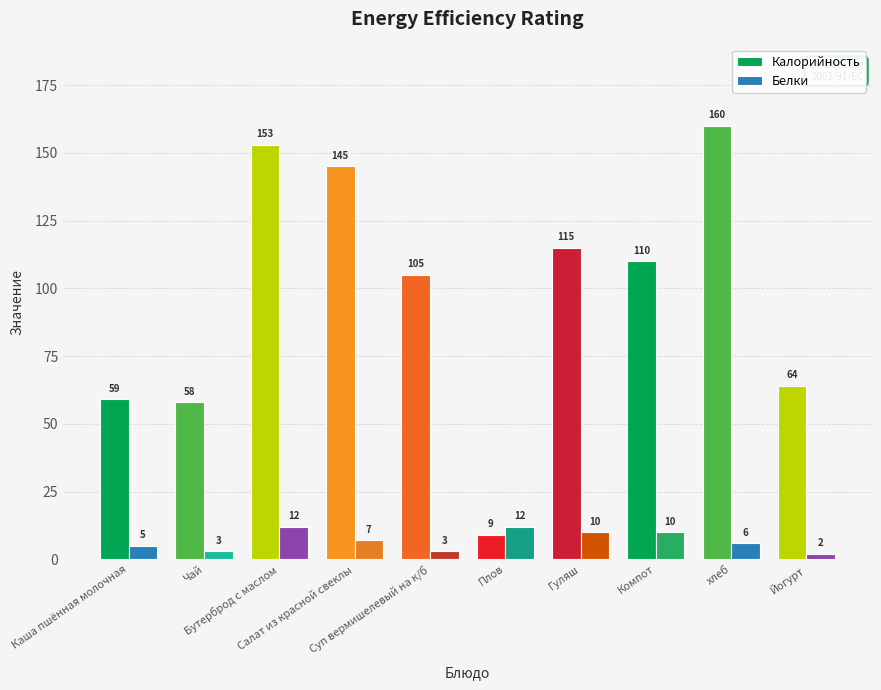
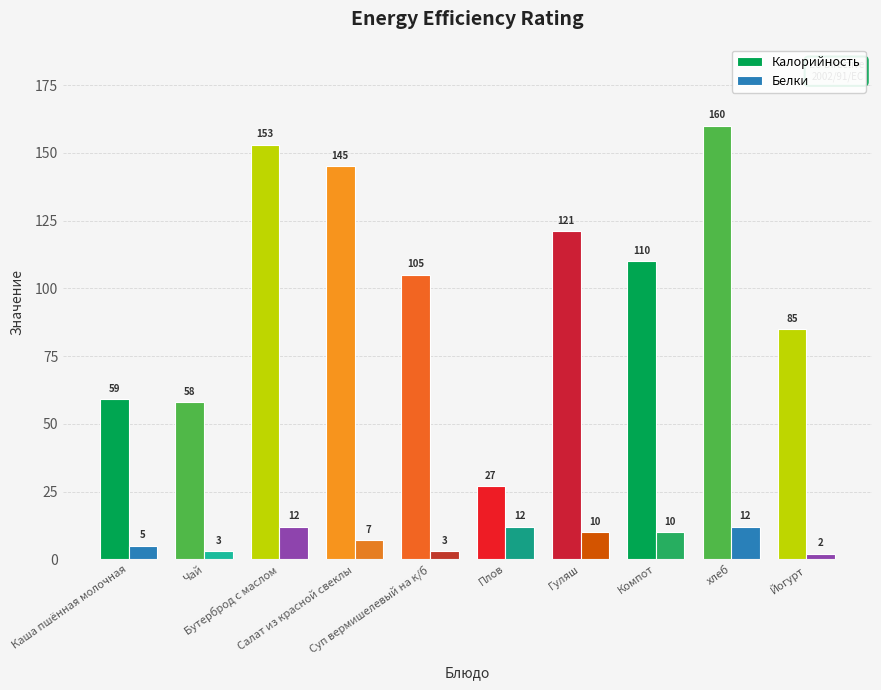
  {
    "Калорийность": {
      "Каша пшённая молочная": 59,
      "Чай": 58,
      "Бутерброд с маслом": 153,
      "Салат из красной свеклы": 145,
      "Суп вермишелевый на к/б": 105,
-     "Плов": 9,
-     "Гуляш": 115,
+     "Плов": 27,
+     "Гуляш": 121,
      "Компот": 110,
      "хлеб": 160,
-     "Йогурт": 64
+     "Йогурт": 85
    },
    "Белки": {
      "Каша пшённая молочная": 5,
      "Чай": 3,
      "Бутерброд с маслом": 12,
      "Салат из красной свеклы": 7,
      "Суп вермишелевый на к/б": 3,
      "Плов": 12,
      "Гуляш": 10,
      "Компот": 10,
-     "хлеб": 6,
+     "хлеб": 12,
      "Йогурт": 2
    }
  }
